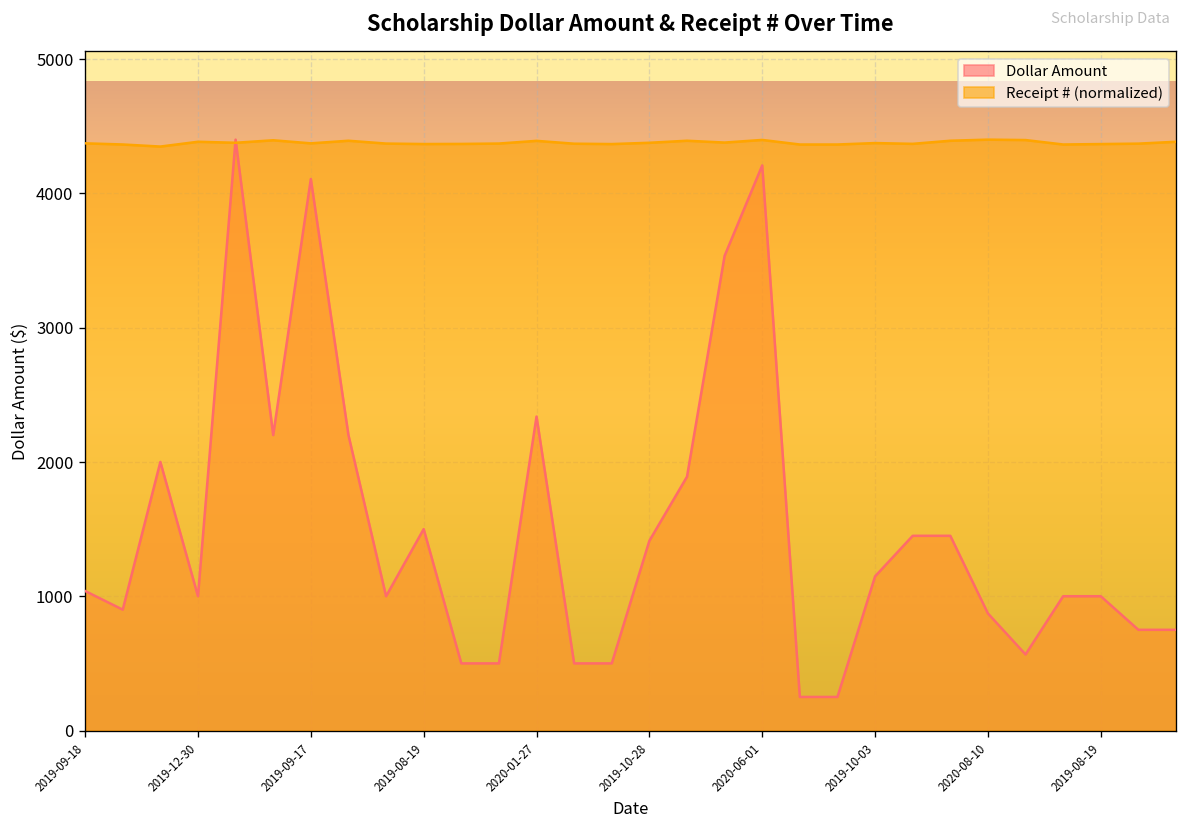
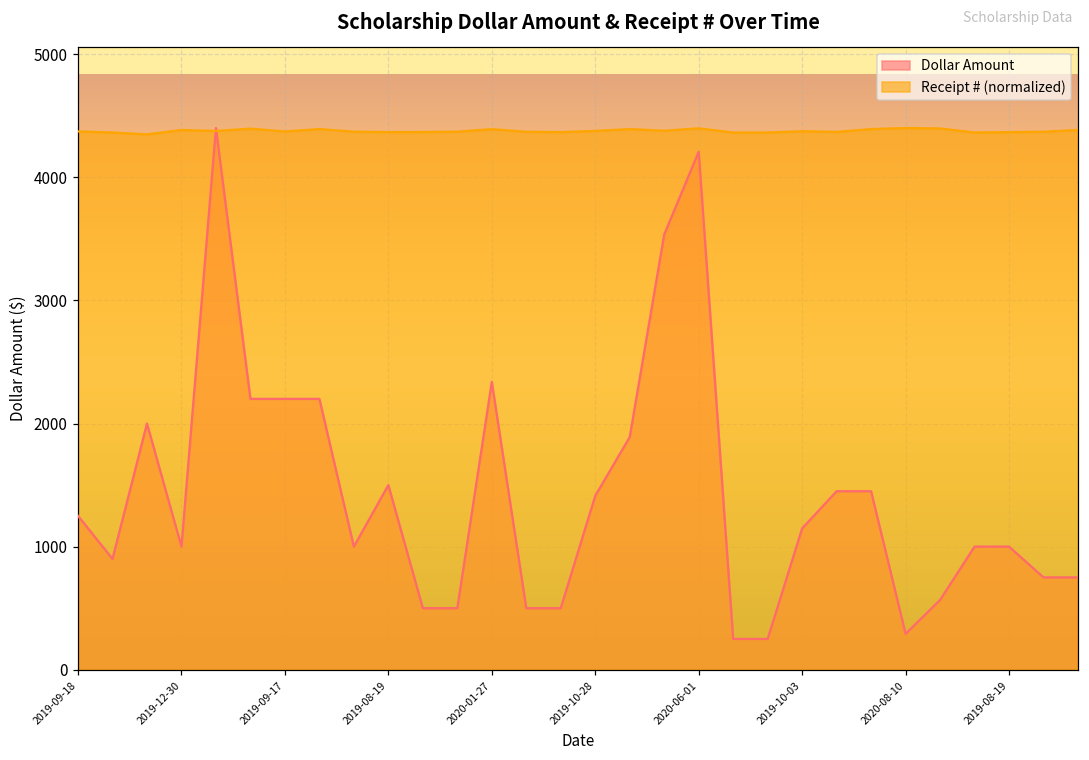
  {
    "Dollar Amount": {
-     "2019-09-18": 1040,
-     "2019-09-17": 4110,
+     "2019-09-18": 1250,
+     "2019-09-17": 2200,
      "2020-01-27": 2340,
      "2019-10-28": 1410,
      "2020-06-01": 4210,
      "2019-10-03": 1150,
-     "2020-08-10": 870
+     "2020-08-10": 290
    },
    "Receipt # (normalized)": {
      "2019-09-18": 4370,
      "2019-09-17": 4370,
      "2020-01-27": 4390,
      "2019-10-28": 4380,
      "2020-06-01": 4400,
      "2019-10-03": 4370,
      "2020-08-10": 4400
    }
  }
